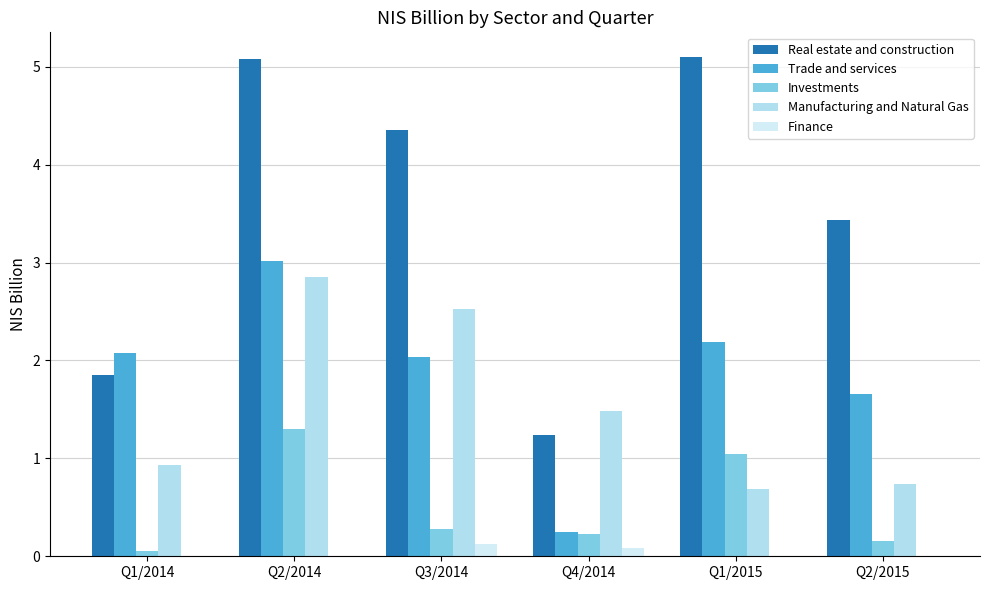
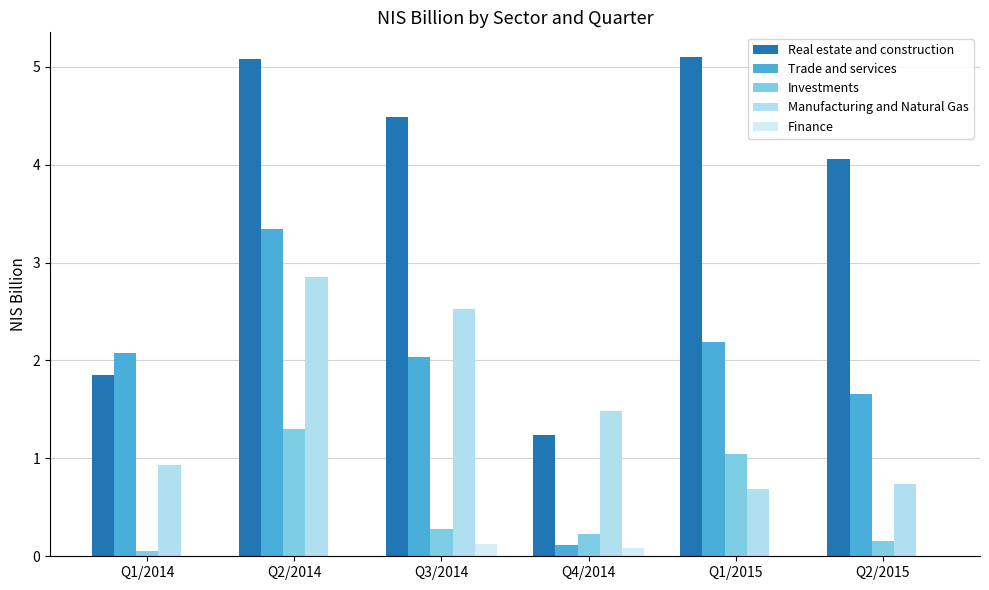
  {
    "Real estate and construction": {
      "Q1/2014": 1.9,
      "Q2/2014": 5.1,
-     "Q3/2014": 4.3,
+     "Q3/2014": 4.5,
      "Q4/2014": 1.2,
      "Q1/2015": 5.1,
-     "Q2/2015": 3.4
+     "Q2/2015": 4.1
    },
    "Trade and services": {
      "Q1/2014": 2.1,
-     "Q2/2014": 3.0,
+     "Q2/2014": 3.3,
      "Q3/2014": 2.0,
-     "Q4/2014": 0.2,
+     "Q4/2014": 0.1,
      "Q1/2015": 2.2,
      "Q2/2015": 1.7
    }
  }
